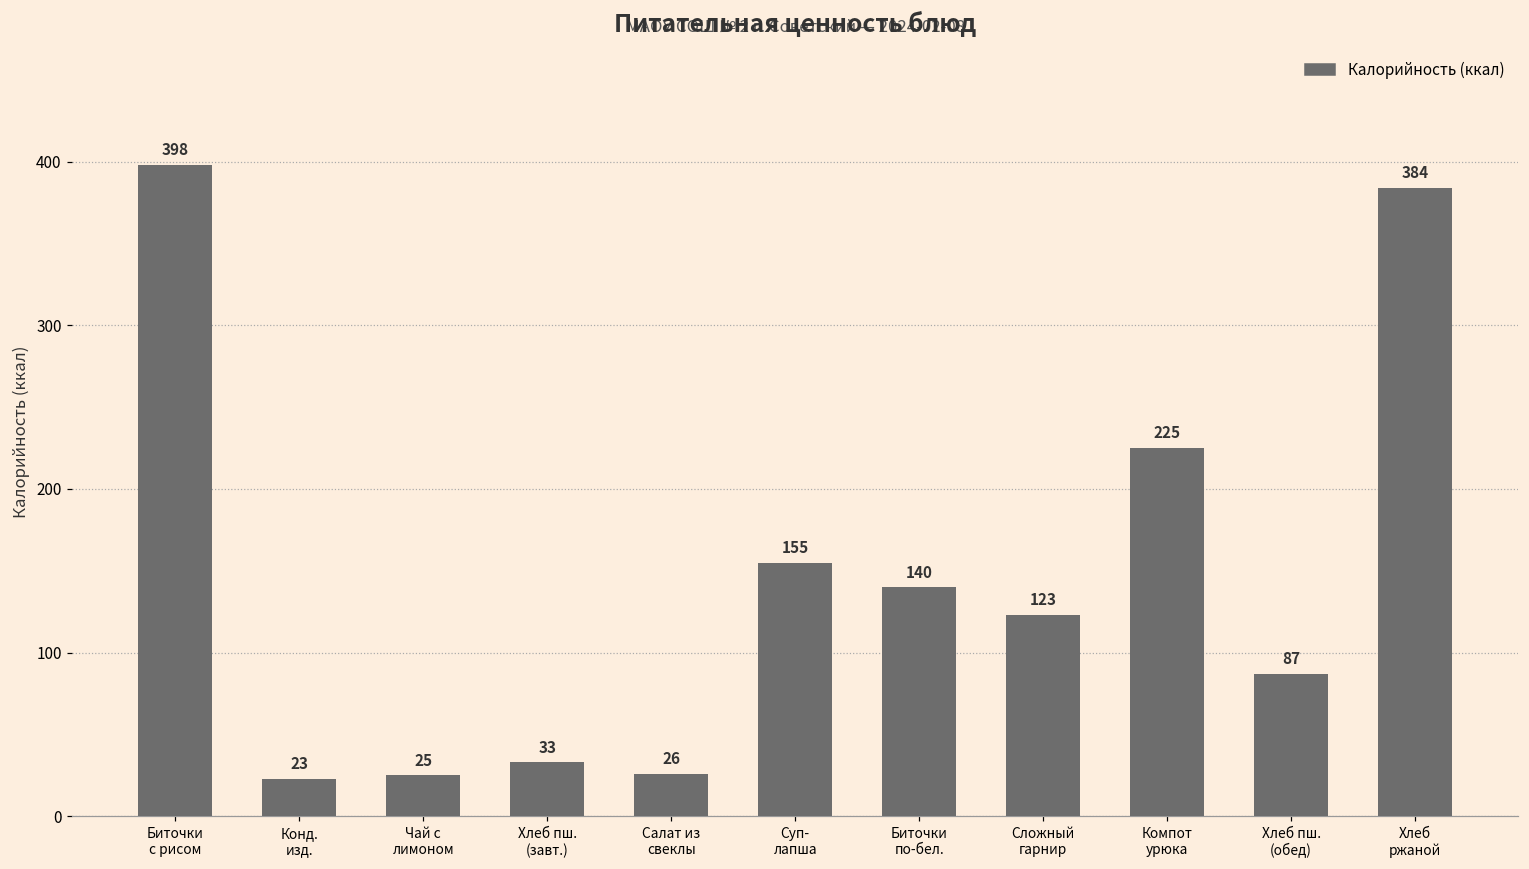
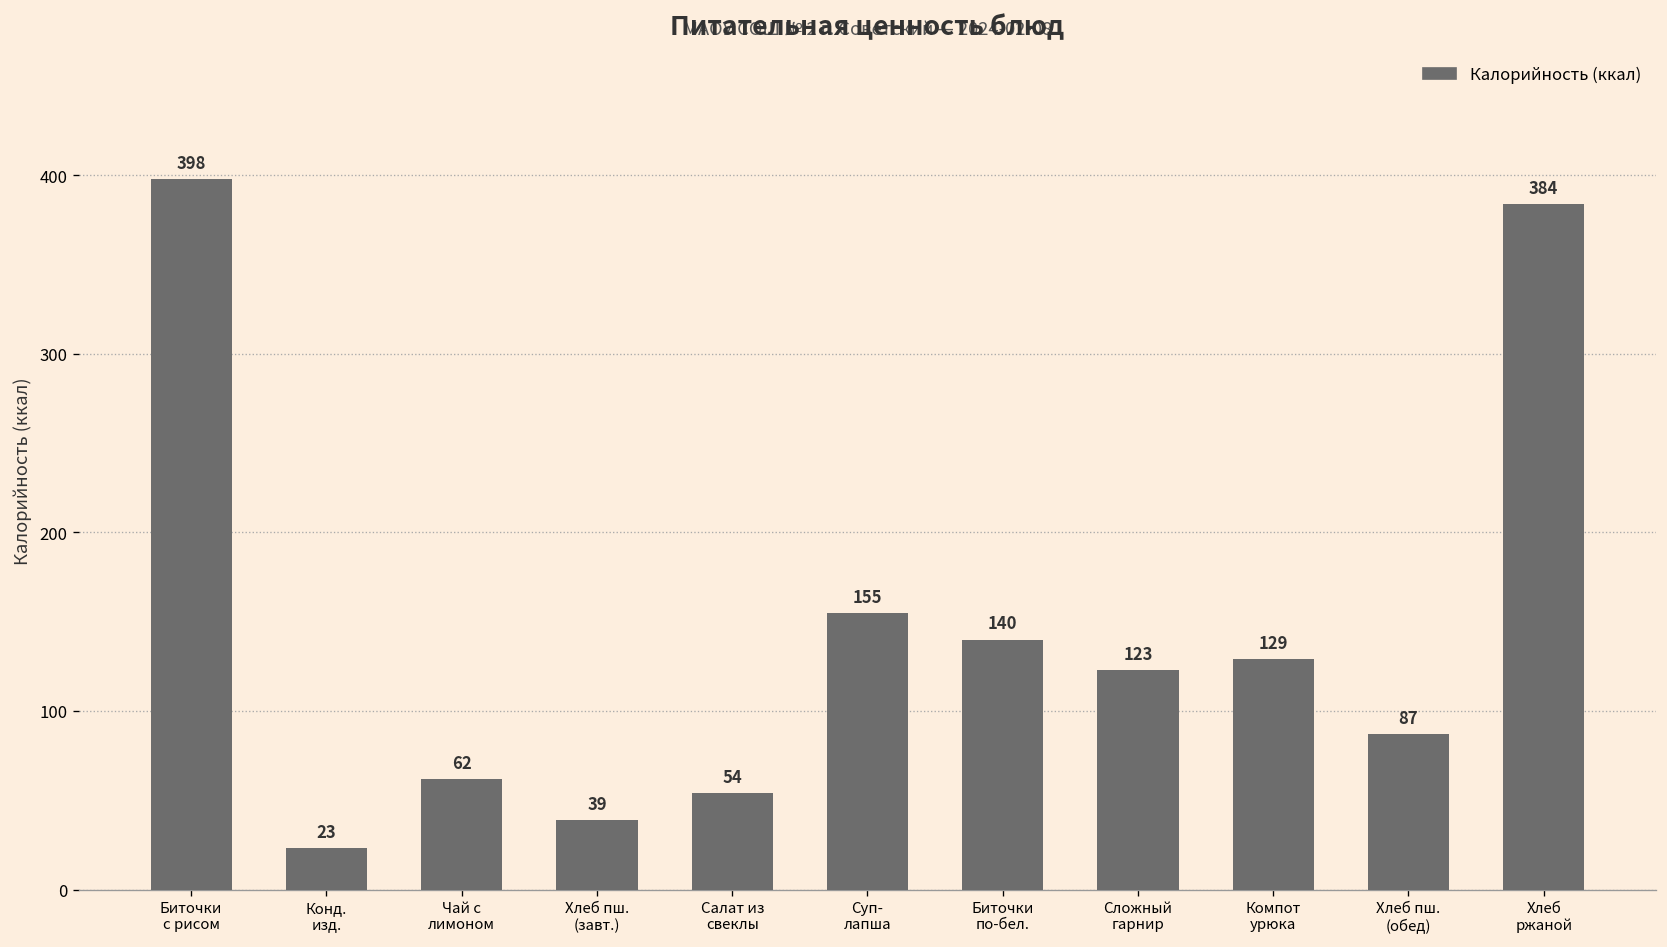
  {
    "Биточки с рисом": 398,
    "Конд. изд.": 23,
-   "Чай с лимоном": 25,
-   "Хлеб пш. (завт.)": 33,
-   "Салат из свеклы": 26,
+   "Чай с лимоном": 62,
+   "Хлеб пш. (завт.)": 39,
+   "Салат из свеклы": 54,
    "Суп- лапша": 155,
    "Биточки по-бел.": 140,
    "Сложный гарнир": 123,
-   "Компот урюка": 225,
+   "Компот урюка": 129,
    "Хлеб пш. (обед)": 87,
    "Хлеб ржаной": 384
  }
